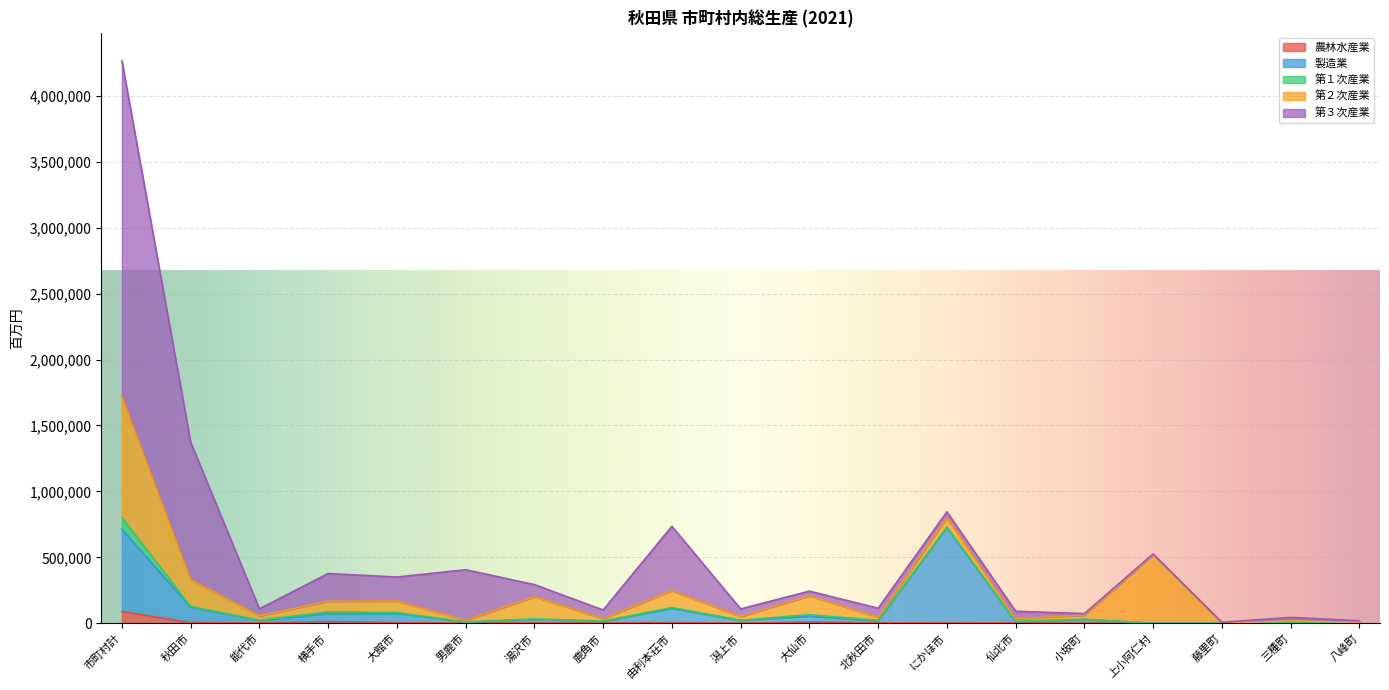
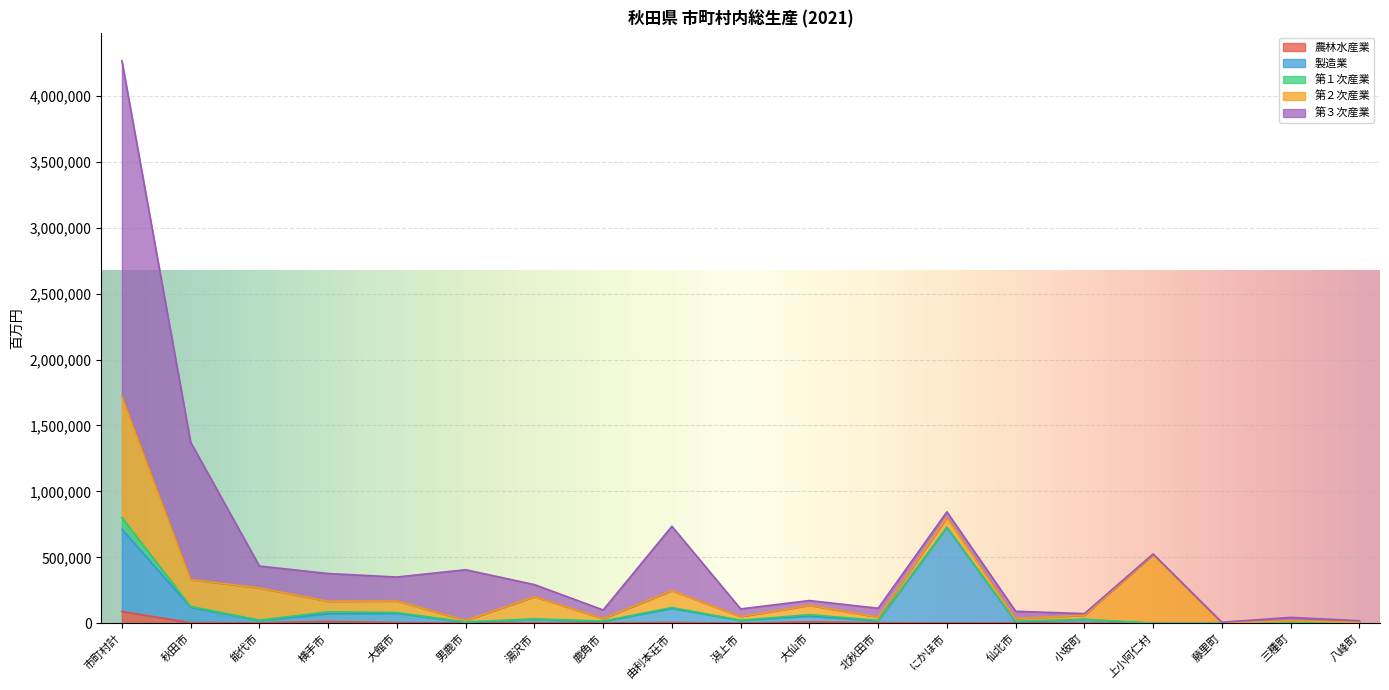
  {
    "農林水産業": {
      "市町村計": "90,000",
      "秋田市": "10,000",
      "横手市": "10,000",
      "大館市": "10,000",
      "湯沢市": "0",
      "由利本荘市": "10,000",
      "潟上市": "0",
      "大仙市": "10,000",
      "にかほ市": "0",
      "小坂町": "0"
    },
    "製造業": {
      "市町村計": "620,000"
    },
    "第１次産業": {
      "市町村計": "90,000"
    },
    "第２次産業": {
      "市町村計": "920,000",
      "秋田市": "200,000",
-     "能代市": "30,000",
+     "能代市": "240,000",
      "横手市": "80,000",
      "大館市": "90,000",
      "湯沢市": "170,000",
      "由利本荘市": "130,000",
      "潟上市": "30,000",
-     "大仙市": "140,000",
+     "大仙市": "70,000",
      "北秋田市": "20,000",
      "にかほ市": "70,000"
    },
    "第３次産業": {
      "市町村計": "2,550,000",
      "秋田市": "1,040,000",
-     "能代市": "50,000",
+     "能代市": "170,000",
      "横手市": "210,000",
      "大館市": "180,000",
      "男鹿市": "380,000",
      "湯沢市": "90,000",
      "鹿角市": "70,000",
      "由利本荘市": "490,000",
      "潟上市": "60,000",
      "大仙市": "40,000",
      "北秋田市": "70,000",
      "にかほ市": "40,000",
      "仙北市": "60,000",
      "三種町": "30,000"
    }
  }
